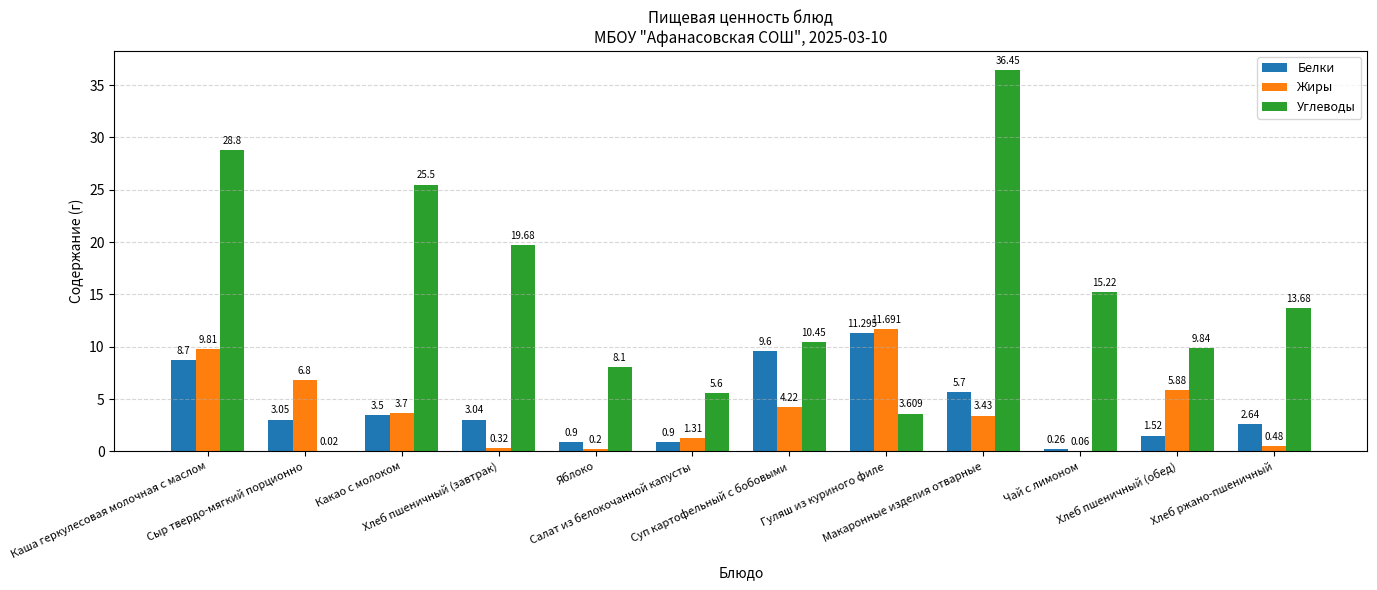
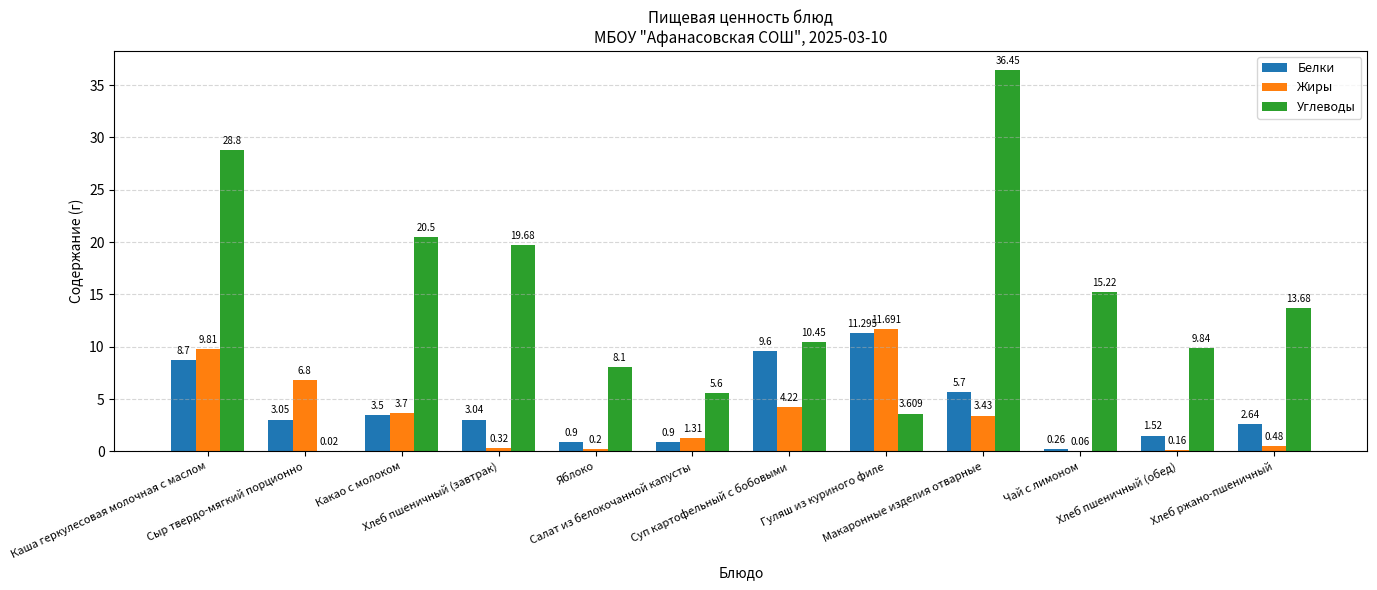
  {
    "Белки": {
      "Каша геркулесовая молочная с маслом": 8.7,
      "Сыр твердо-мягкий порционно": 3.05,
      "Какао с молоком": 3.5,
      "Хлеб пшеничный (завтрак)": 3.04,
      "Яблоко": 0.9,
      "Салат из белокочанной капусты": 0.9,
      "Суп картофельный с бобовыми": 9.6,
      "Гуляш из куриного филе": 11.295,
      "Макаронные изделия отварные": 5.7,
      "Чай с лимоном": 0.26,
      "Хлеб пшеничный (обед)": 1.52,
      "Хлеб ржано-пшеничный": 2.64
    },
    "Жиры": {
      "Каша геркулесовая молочная с маслом": 9.81,
      "Сыр твердо-мягкий порционно": 6.8,
      "Какао с молоком": 3.7,
      "Хлеб пшеничный (завтрак)": 0.32,
      "Яблоко": 0.2,
      "Салат из белокочанной капусты": 1.31,
      "Суп картофельный с бобовыми": 4.22,
      "Гуляш из куриного филе": 11.691,
      "Макаронные изделия отварные": 3.43,
      "Чай с лимоном": 0.06,
-     "Хлеб пшеничный (обед)": 5.88,
+     "Хлеб пшеничный (обед)": 0.16,
      "Хлеб ржано-пшеничный": 0.48
    },
    "Углеводы": {
      "Каша геркулесовая молочная с маслом": 28.8,
      "Сыр твердо-мягкий порционно": 0.02,
-     "Какао с молоком": 25.5,
+     "Какао с молоком": 20.5,
      "Хлеб пшеничный (завтрак)": 19.68,
      "Яблоко": 8.1,
      "Салат из белокочанной капусты": 5.6,
      "Суп картофельный с бобовыми": 10.45,
      "Гуляш из куриного филе": 3.609,
      "Макаронные изделия отварные": 36.45,
      "Чай с лимоном": 15.22,
      "Хлеб пшеничный (обед)": 9.84,
      "Хлеб ржано-пшеничный": 13.68
    }
  }
